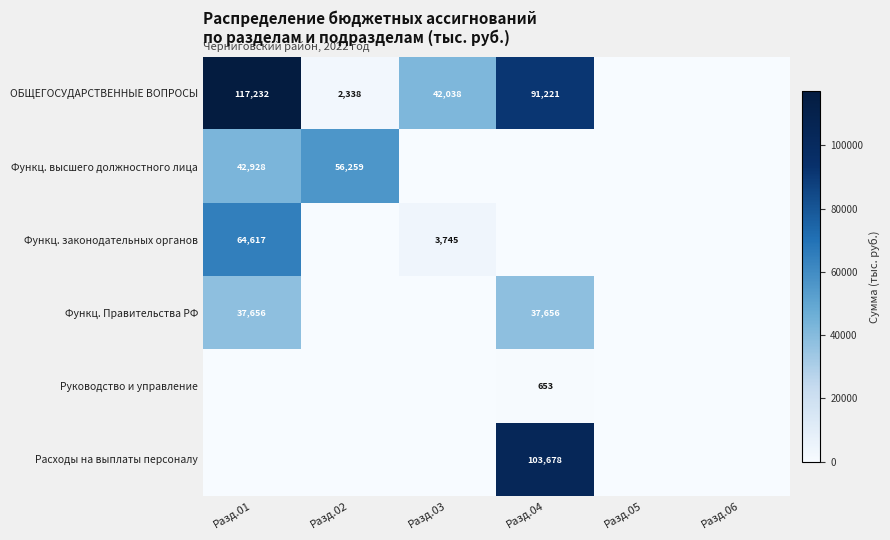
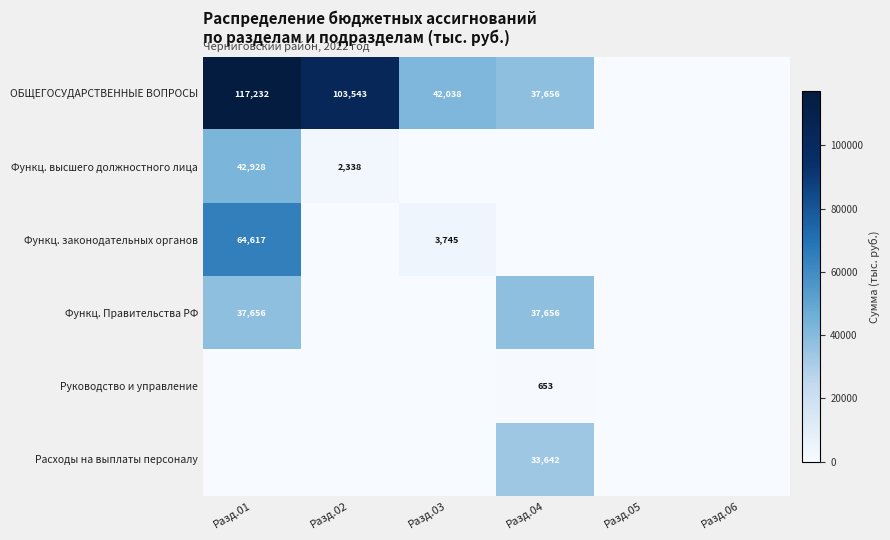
  {
    "ОБЩЕГОСУДАРСТВЕННЫЕ ВОПРОСЫ": {
      "Разд.01": "117,232",
-     "Разд.02": "2,338",
+     "Разд.02": "103,543",
      "Разд.03": "42,038",
-     "Разд.04": "91,221"
+     "Разд.04": "37,656"
    },
    "Функц. высшего должностного лица": {
      "Разд.01": "42,928",
-     "Разд.02": "56,259"
+     "Разд.02": "2,338"
    },
    "Функц. законодательных органов": {
      "Разд.01": "64,617",
      "Разд.03": "3,745"
    },
    "Функц. Правительства РФ": {
      "Разд.01": "37,656",
      "Разд.04": "37,656"
    },
    "Руководство и управление": {
      "Разд.04": "653"
    },
    "Расходы на выплаты персоналу": {
-     "Разд.04": "103,678"
+     "Разд.04": "33,642"
    }
  }
